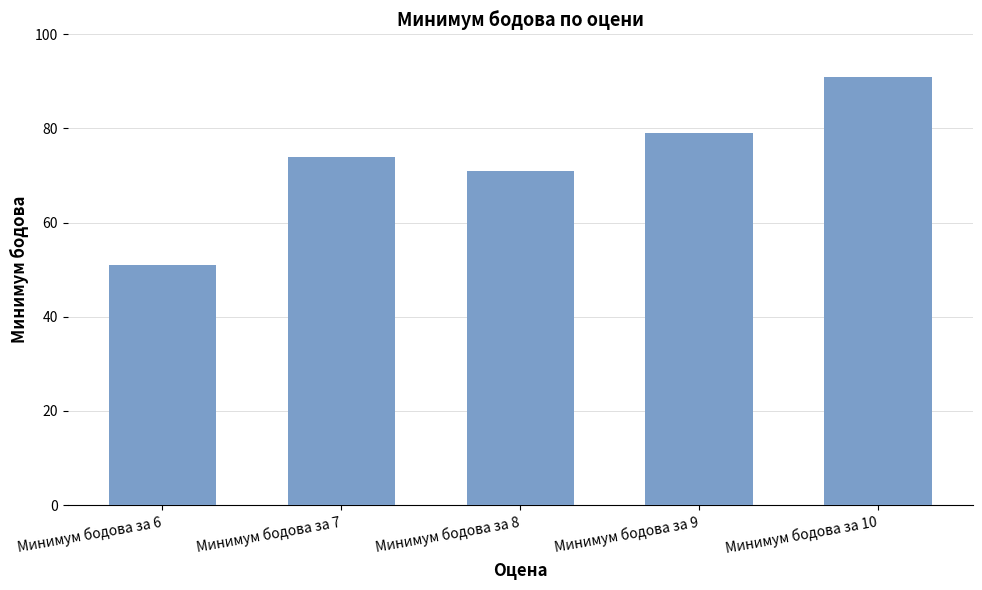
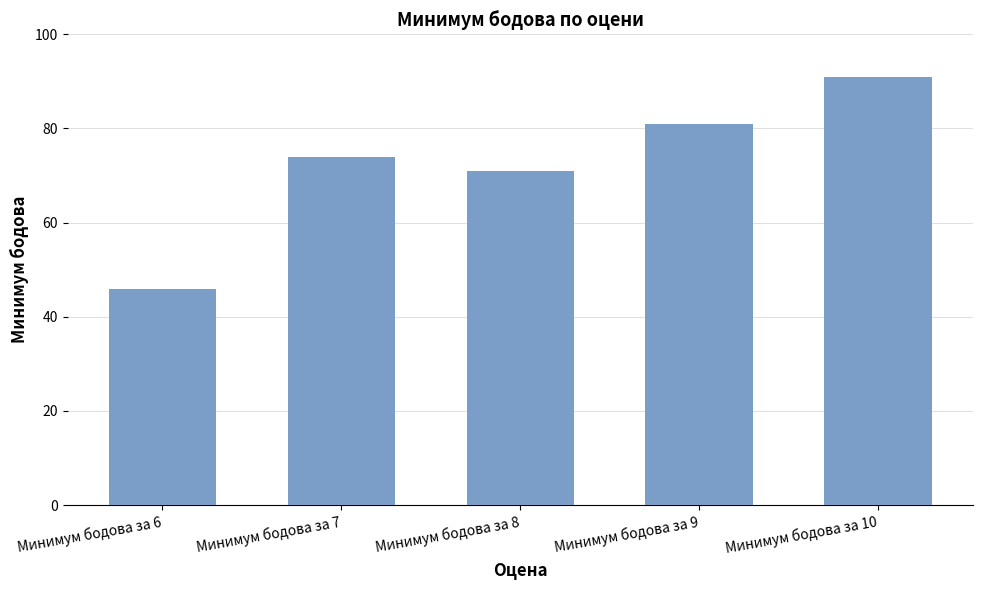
  {
-   "Минимум бодова за 6": 51,
+   "Минимум бодова за 6": 46,
    "Минимум бодова за 7": 74,
    "Минимум бодова за 8": 71,
-   "Минимум бодова за 9": 79,
+   "Минимум бодова за 9": 81,
    "Минимум бодова за 10": 91
  }
